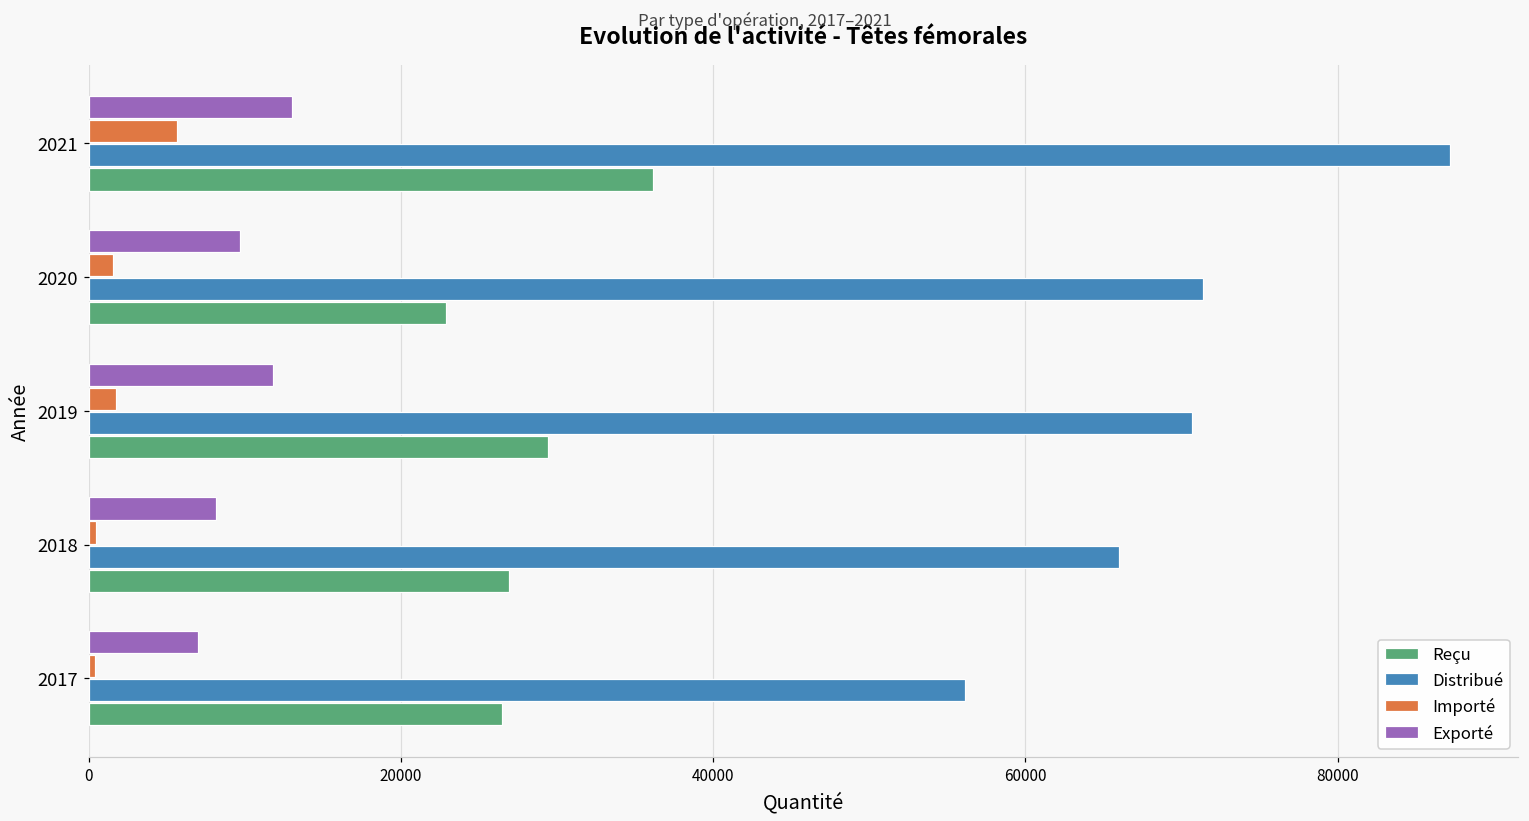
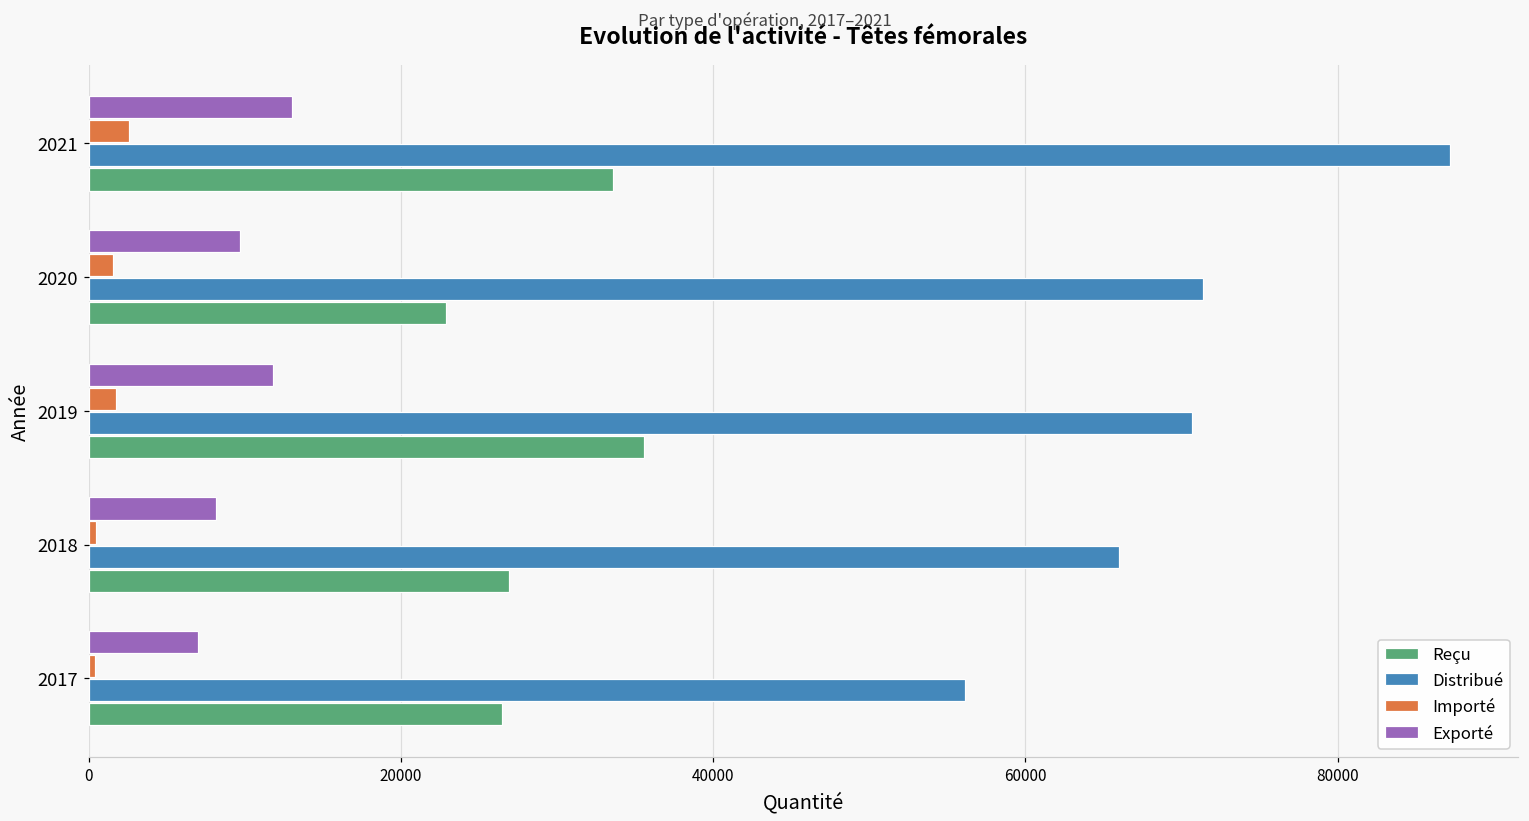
  {
    "Reçu": {
-     "2021": 36200,
+     "2021": 33600,
      "2020": 22900,
-     "2019": 29400,
+     "2019": 35600,
      "2018": 26900,
      "2017": 26500
    },
    "Distribué": {
      "2021": 87200,
      "2020": 71400,
      "2019": 70700,
      "2018": 66000,
      "2017": 56200
    },
    "Importé": {
-     "2021": 5700,
+     "2021": 2600,
      "2020": 1500,
      "2019": 1800,
      "2018": 500,
      "2017": 400
    },
    "Exporté": {
      "2021": 13100,
      "2020": 9700,
      "2019": 11800,
      "2018": 8200,
      "2017": 7000
    }
  }
